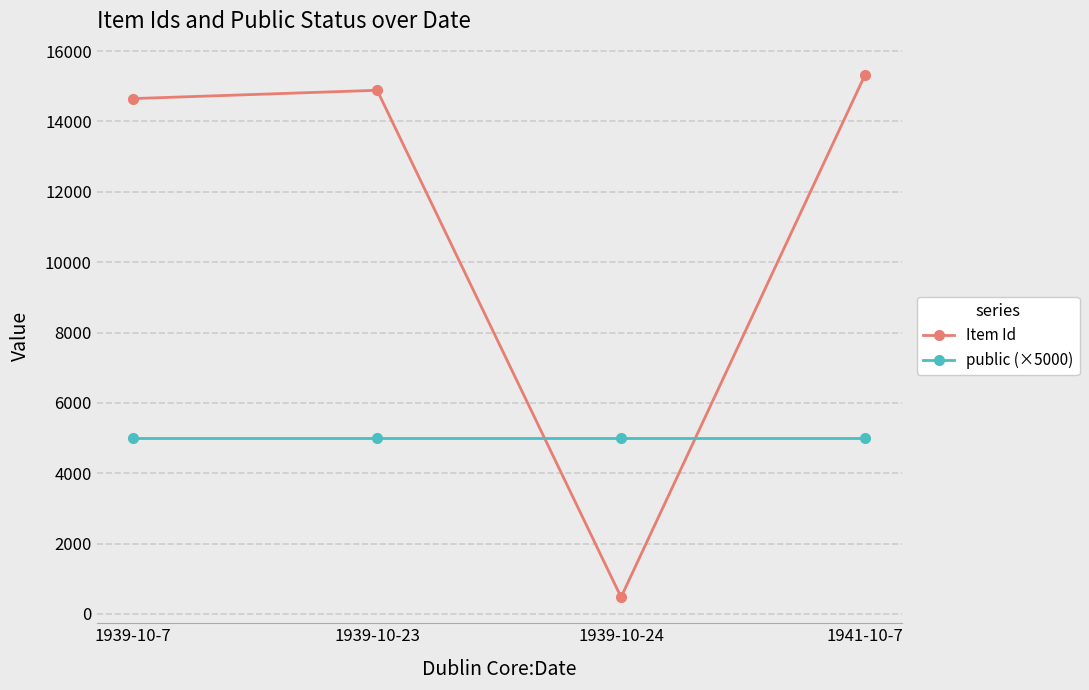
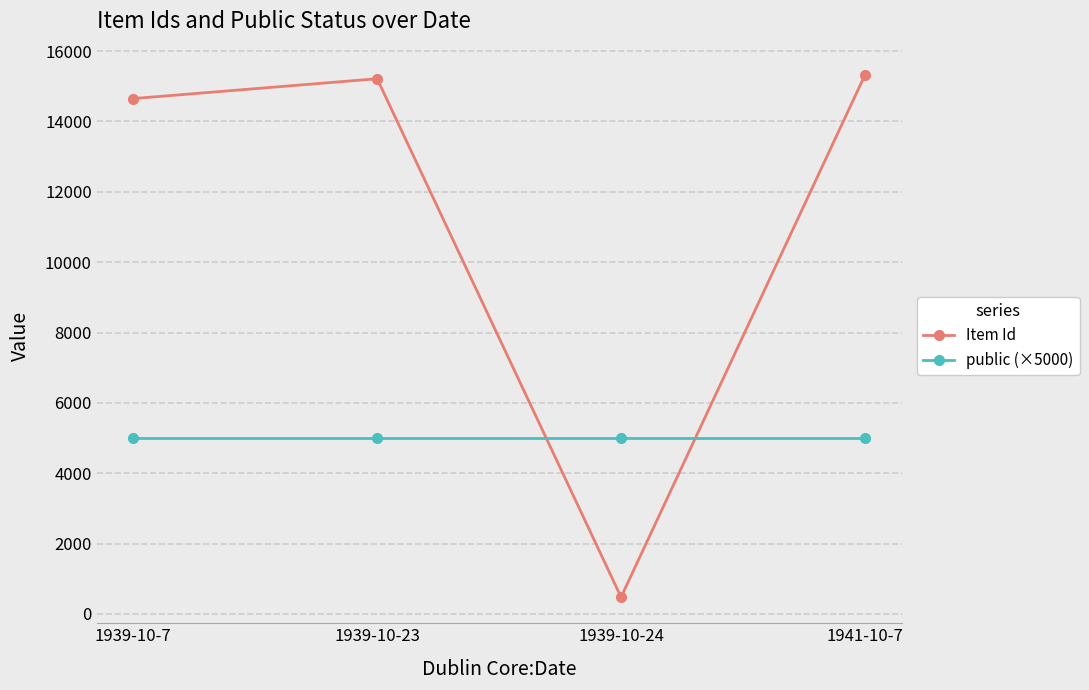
  {
    "Item Id": {
      "1939-10-7": 14700,
-     "1939-10-23": 14900,
+     "1939-10-23": 15200,
      "1939-10-24": 500,
      "1941-10-7": 15300
    },
    "public (×5000)": {
      "1939-10-7": 5000,
      "1939-10-23": 5000,
      "1939-10-24": 5000,
      "1941-10-7": 5000
    }
  }
